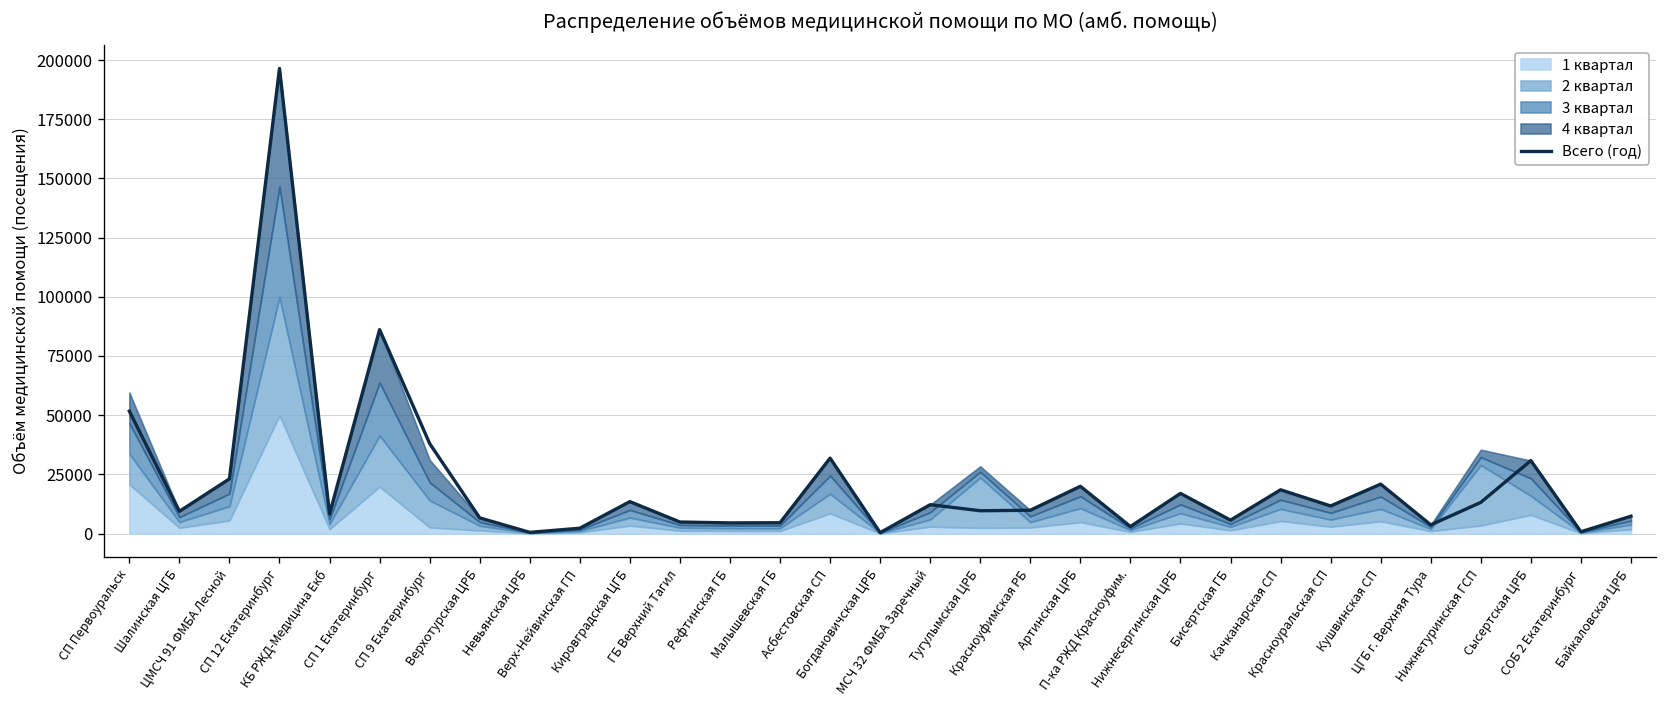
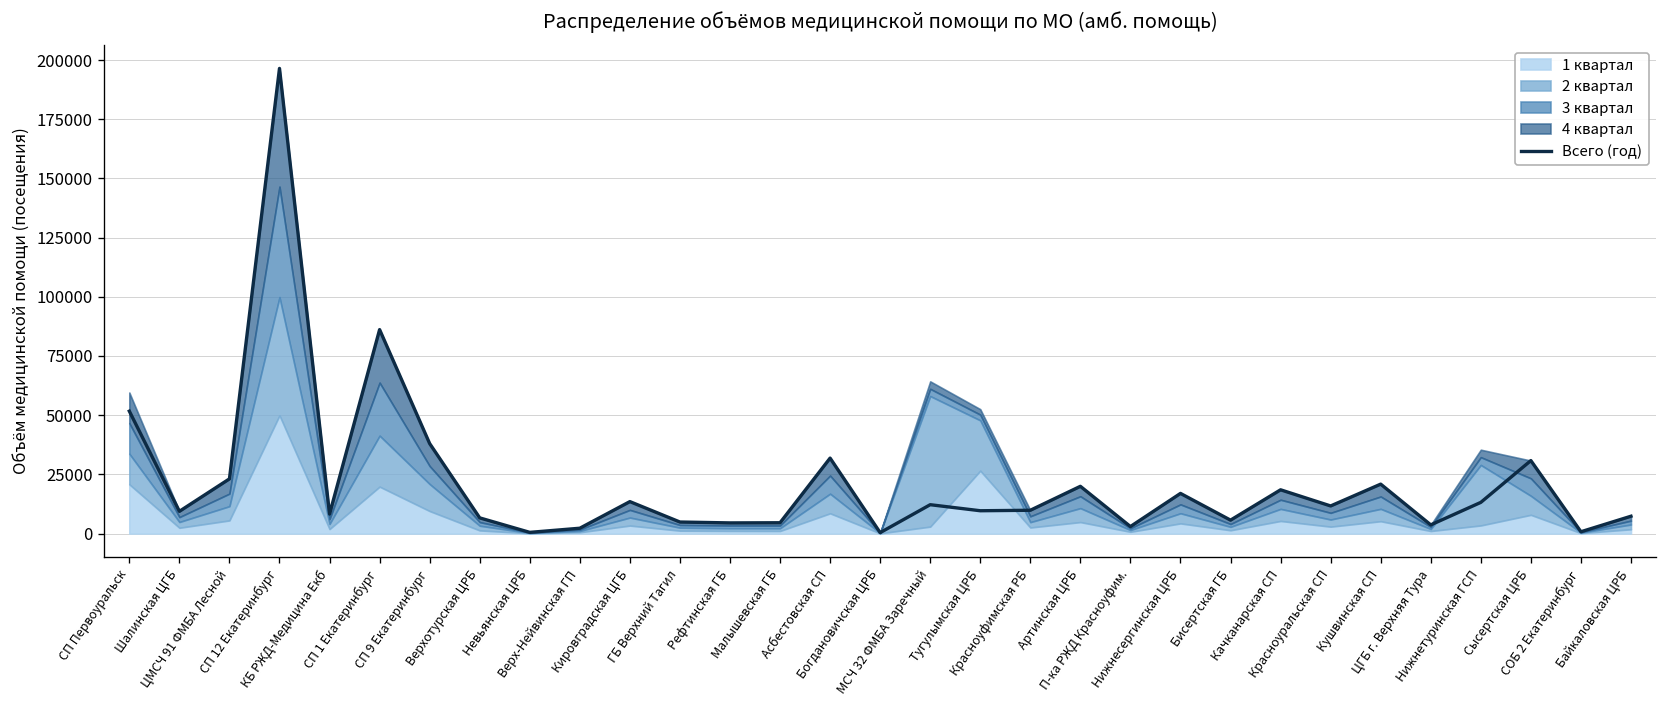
  {
    "Всего (год)": {
      "СП Первоуральск": 52000,
      "Тугулымская ЦРБ": 10000,
      "Нижнетуринская ГСП": 13000
    },
    "1 квартал": {
      "СП Первоуральск": 21000,
      "Шалинская ЦГБ": 2000,
      "ЦМСЧ 91 ФМБА Лесной": 6000,
      "СП 12 Екатеринбург": 50000,
      "КБ РЖД-Медицина Екб": 2000,
      "СП 1 Екатеринбург": 20000,
-     "СП 9 Екатеринбург": 3000,
+     "СП 9 Екатеринбург": 10000,
      "Верхотурская ЦРБ": 1000,
      "Кировградская ЦГБ": 3000,
      "Асбестовская СП": 9000,
      "МСЧ 32 ФМБА Заречный": 3000,
-     "Тугулымская ЦРБ": 2000,
+     "Тугулымская ЦРБ": 27000,
      "Красноуфимская РБ": 3000,
      "Артинская ЦРБ": 5000,
      "Нижнесергинская ЦРБ": 4000,
      "Бисертская ГБ": 1000,
      "Качканарcкая СП": 5000,
      "Красноуральская СП": 3000,
      "Кушвинская СП": 5000,
      "Нижнетуринская ГСП": 3000,
      "Сысертская ЦРБ": 8000,
      "Байкаловская ЦРБ": 2000
    },
    "2 квартал": {
      "СП Первоуральск": 13000,
      "Шалинская ЦГБ": 2000,
      "ЦМСЧ 91 ФМБА Лесной": 6000,
      "СП 12 Екатеринбург": 50000,
      "КБ РЖД-Медицина Екб": 2000,
      "СП 1 Екатеринбург": 22000,
      "СП 9 Екатеринбург": 11000,
      "Верхотурская ЦРБ": 2000,
      "Кировградская ЦГБ": 3000,
      "Асбестовская СП": 8000,
-     "МСЧ 32 ФМБА Заречный": 3000,
+     "МСЧ 32 ФМБА Заречный": 55000,
      "Тугулымская ЦРБ": 21000,
      "Красноуфимская РБ": 2000,
      "Артинская ЦРБ": 6000,
      "Нижнесергинская ЦРБ": 4000,
      "Качканарcкая СП": 5000,
      "Красноуральская СП": 3000,
      "Кушвинская СП": 5000,
      "Нижнетуринская ГСП": 26000,
      "Сысертская ЦРБ": 8000,
      "Байкаловская ЦРБ": 2000
    }
  }
